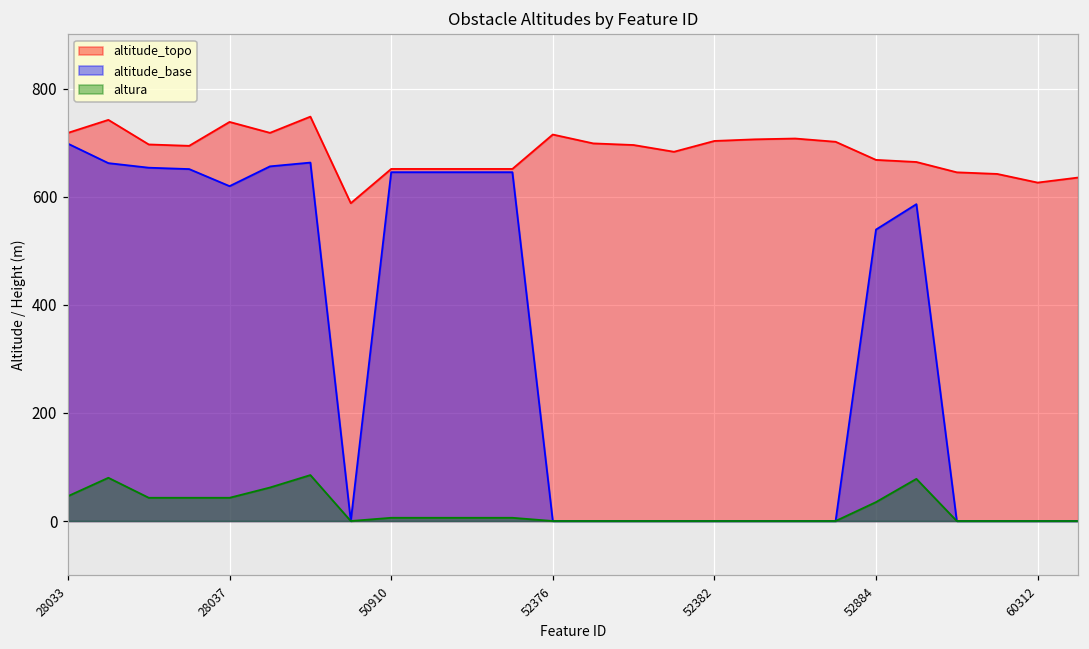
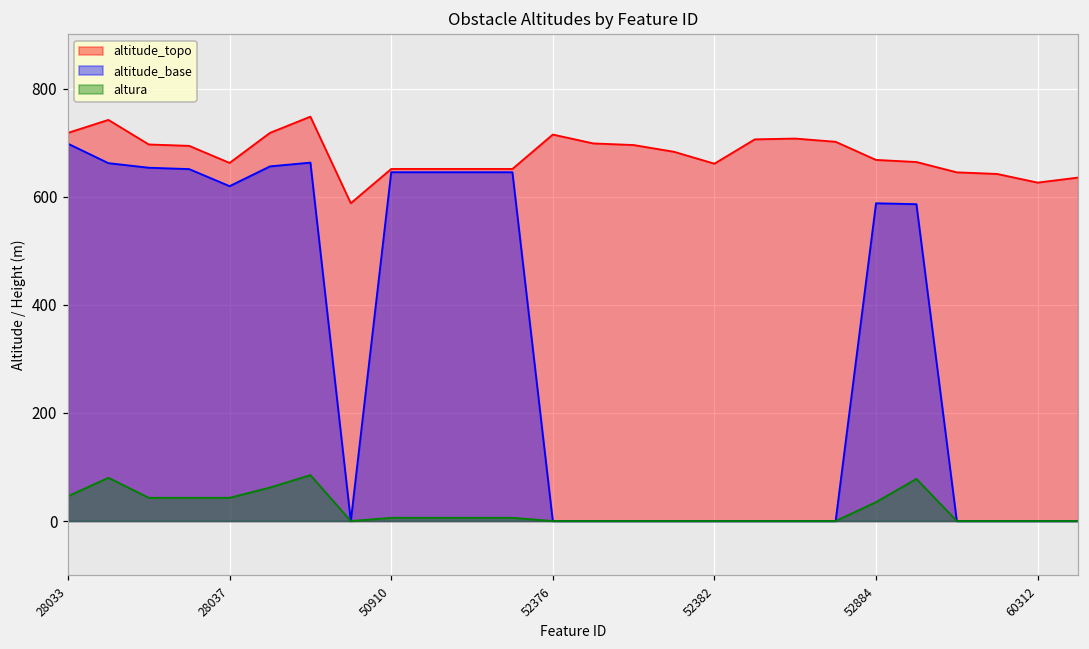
  {
    "altitude_topo": {
      "28033": 720,
-     "28037": 740,
+     "28037": 660,
      "50910": 650,
      "52376": 710,
-     "52382": 700,
+     "52382": 660,
      "52884": 670,
      "60312": 630
    },
    "altitude_base": {
      "28033": 700,
      "28037": 620,
      "50910": 650,
-     "52884": 540
+     "52884": 590
    },
    "altura": {
      "28033": 50,
      "28037": 40,
      "50910": 10,
      "52884": 40
    }
  }
